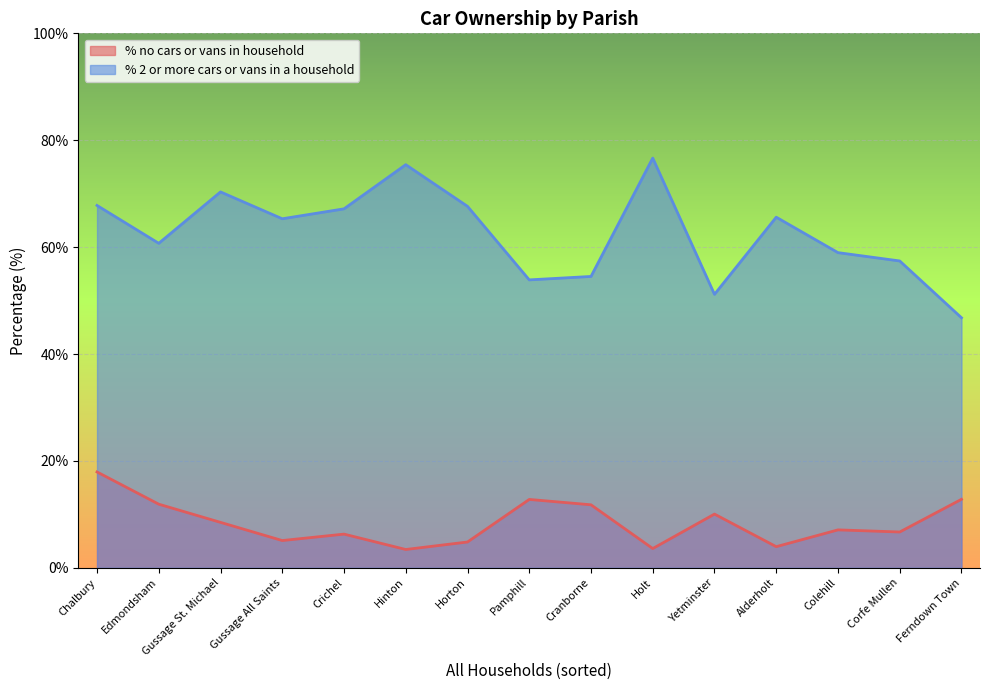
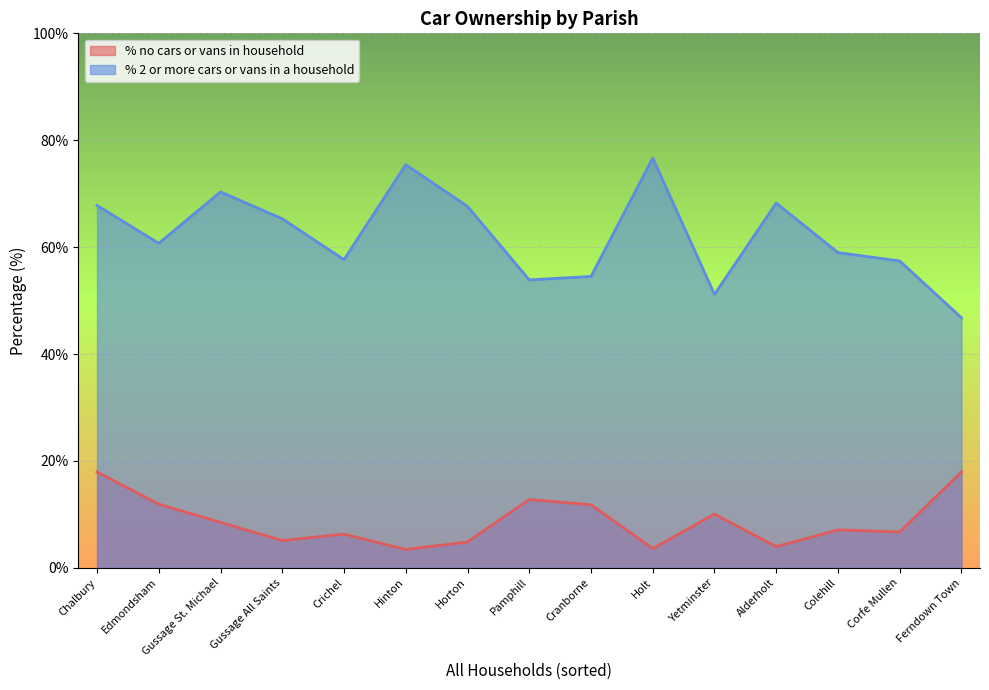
  {
    "% no cars or vans in household": {
      "Chalbury": "18%",
      "Edmondsham": "12%",
      "Gussage St. Michael": "9%",
      "Gussage All Saints": "5%",
      "Crichel": "6%",
      "Hinton": "3%",
      "Horton": "5%",
      "Pamphill": "13%",
      "Cranborne": "12%",
      "Holt": "4%",
      "Yetminster": "10%",
      "Alderholt": "4%",
      "Colehill": "7%",
      "Corfe Mullen": "7%",
-     "Ferndown Town": "13%"
+     "Ferndown Town": "18%"
    },
    "% 2 or more cars or vans in a household": {
      "Chalbury": "68%",
      "Edmondsham": "61%",
      "Gussage St. Michael": "70%",
      "Gussage All Saints": "65%",
-     "Crichel": "67%",
+     "Crichel": "58%",
      "Hinton": "75%",
      "Horton": "68%",
      "Pamphill": "54%",
      "Cranborne": "55%",
      "Holt": "77%",
      "Yetminster": "51%",
-     "Alderholt": "66%",
+     "Alderholt": "68%",
      "Colehill": "59%",
      "Corfe Mullen": "57%",
      "Ferndown Town": "47%"
    }
  }
